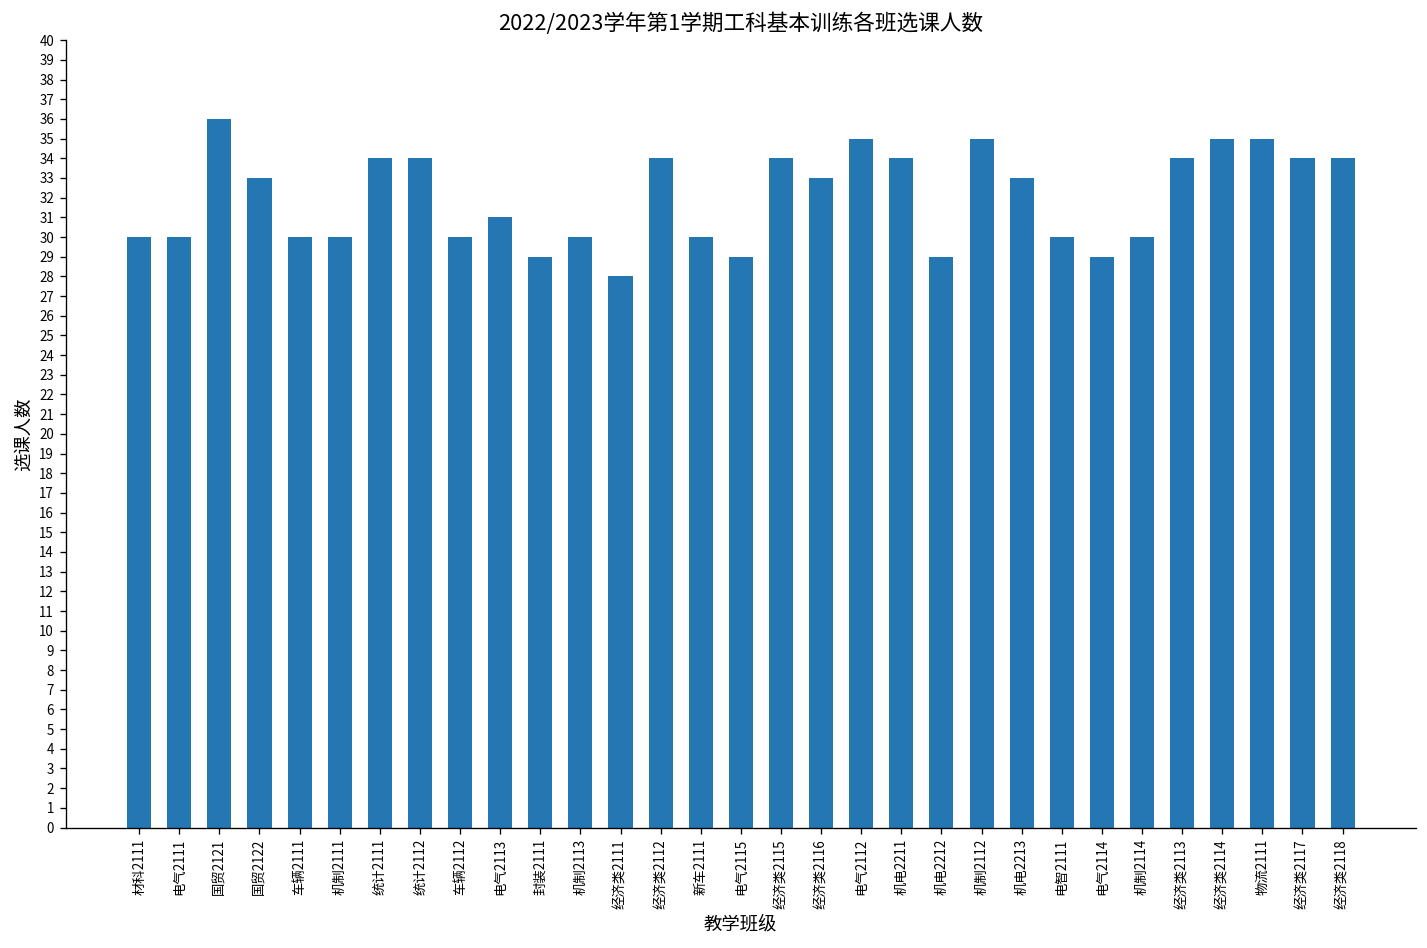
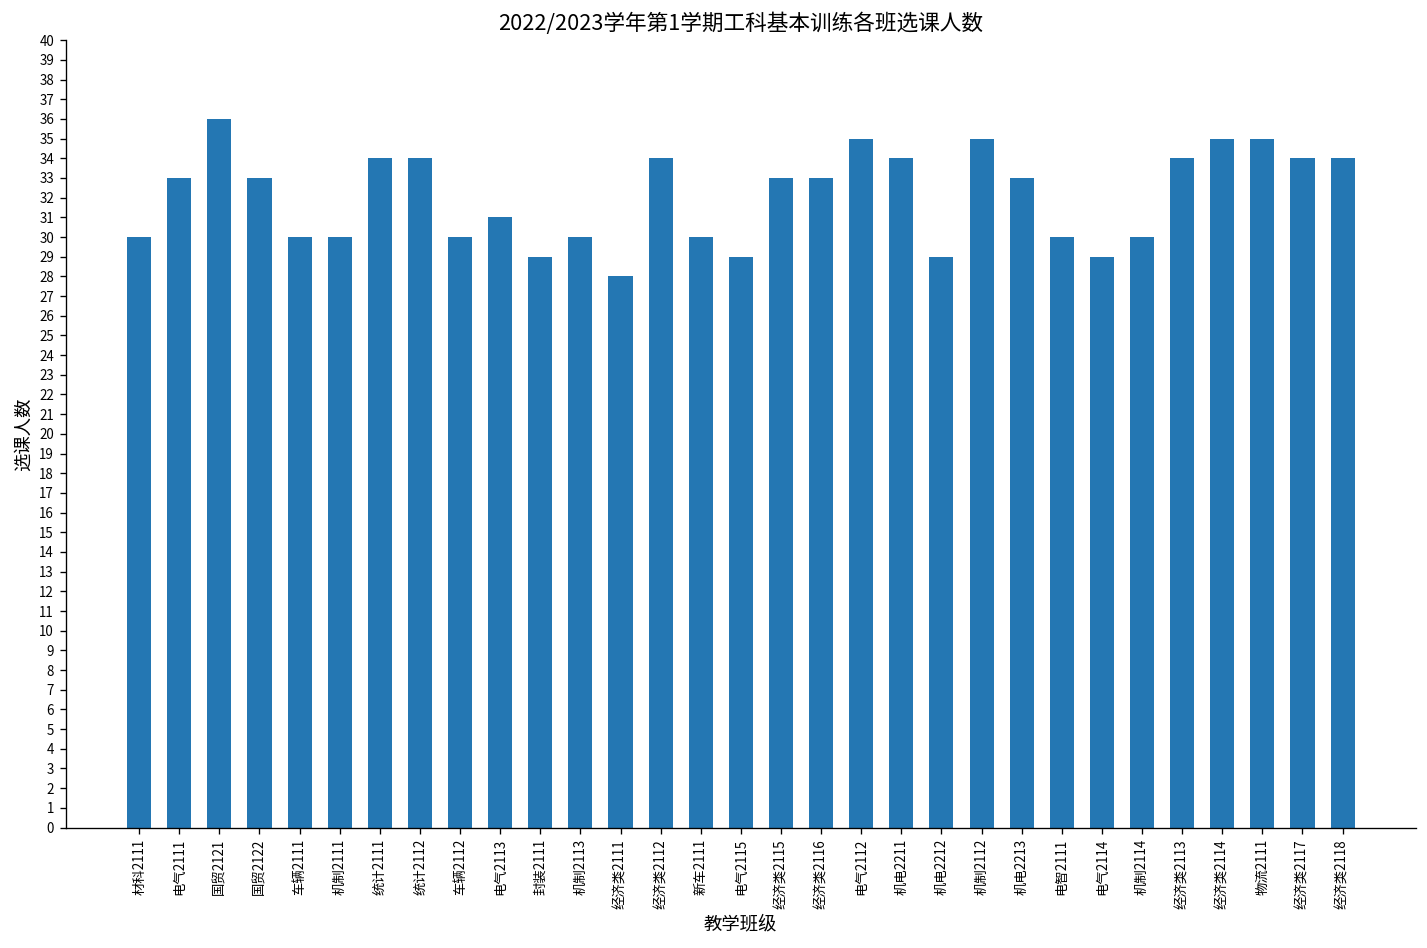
  {
    "材科2111": 30,
-   "电气2111": 30,
+   "电气2111": 33,
    "国贸2121": 36,
    "国贸2122": 33,
    "车辆2111": 30,
    "机制2111": 30,
    "统计2111": 34,
    "统计2112": 34,
    "车辆2112": 30,
    "电气2113": 31,
    "封装2111": 29,
    "机制2113": 30,
    "经济类2111": 28,
    "经济类2112": 34,
    "新车2111": 30,
    "电气2115": 29,
-   "经济类2115": 34,
+   "经济类2115": 33,
    "经济类2116": 33,
    "电气2112": 35,
    "机电2211": 34,
    "机电2212": 29,
    "机制2112": 35,
    "机电2213": 33,
    "电智2111": 30,
    "电气2114": 29,
    "机制2114": 30,
    "经济类2113": 34,
    "经济类2114": 35,
    "物流2111": 35,
    "经济类2117": 34,
    "经济类2118": 34
  }
